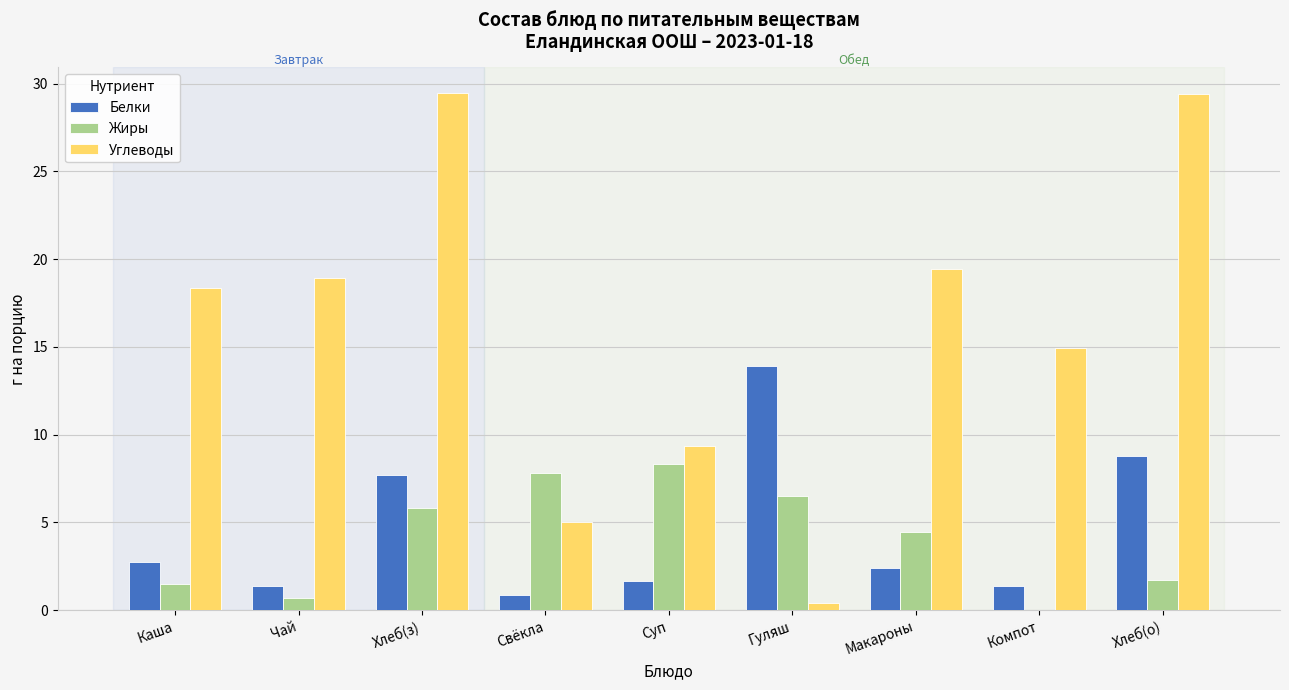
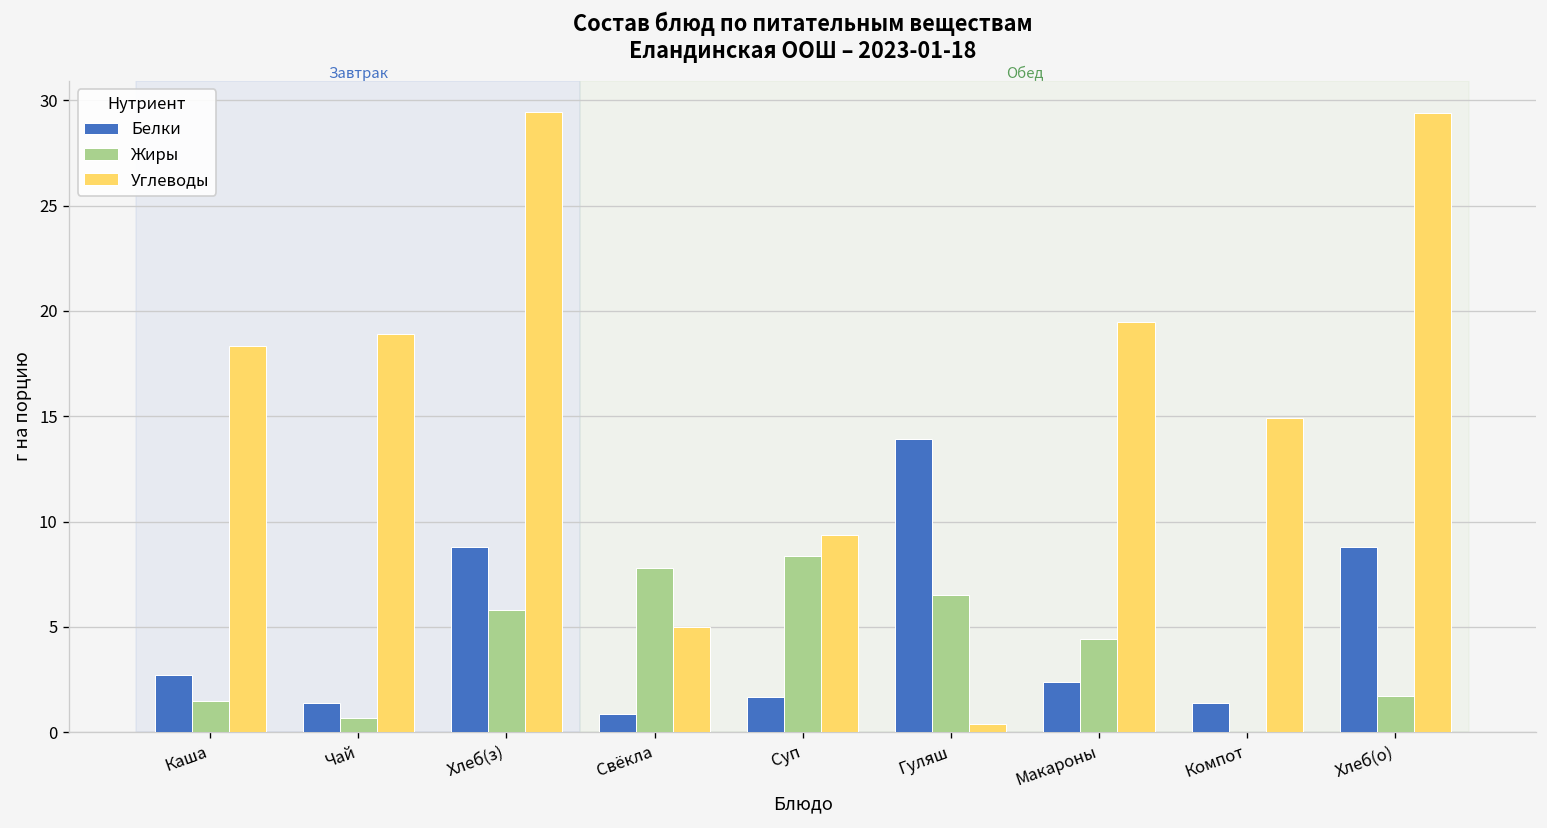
  {
    "Белки": {
      "Каша": 2.7,
      "Чай": 1.4,
-     "Хлеб(з)": 7.7,
+     "Хлеб(з)": 8.8,
      "Свёкла": 0.9,
      "Суп": 1.7,
      "Гуляш": 13.9,
      "Макароны": 2.4,
      "Компот": 1.4,
      "Хлеб(о)": 8.8
    },
    "Жиры": {
      "Каша": 1.5,
      "Чай": 0.7,
      "Хлеб(з)": 5.8,
      "Свёкла": 7.8,
      "Суп": 8.4,
      "Гуляш": 6.5,
      "Макароны": 4.4,
      "Компот": 0.0,
      "Хлеб(о)": 1.7
    },
    "Углеводы": {
      "Каша": 18.3,
      "Чай": 18.9,
      "Хлеб(з)": 29.5,
      "Свёкла": 5.0,
      "Суп": 9.4,
      "Гуляш": 0.4,
      "Макароны": 19.5,
      "Компот": 14.9,
      "Хлеб(о)": 29.4
    }
  }
